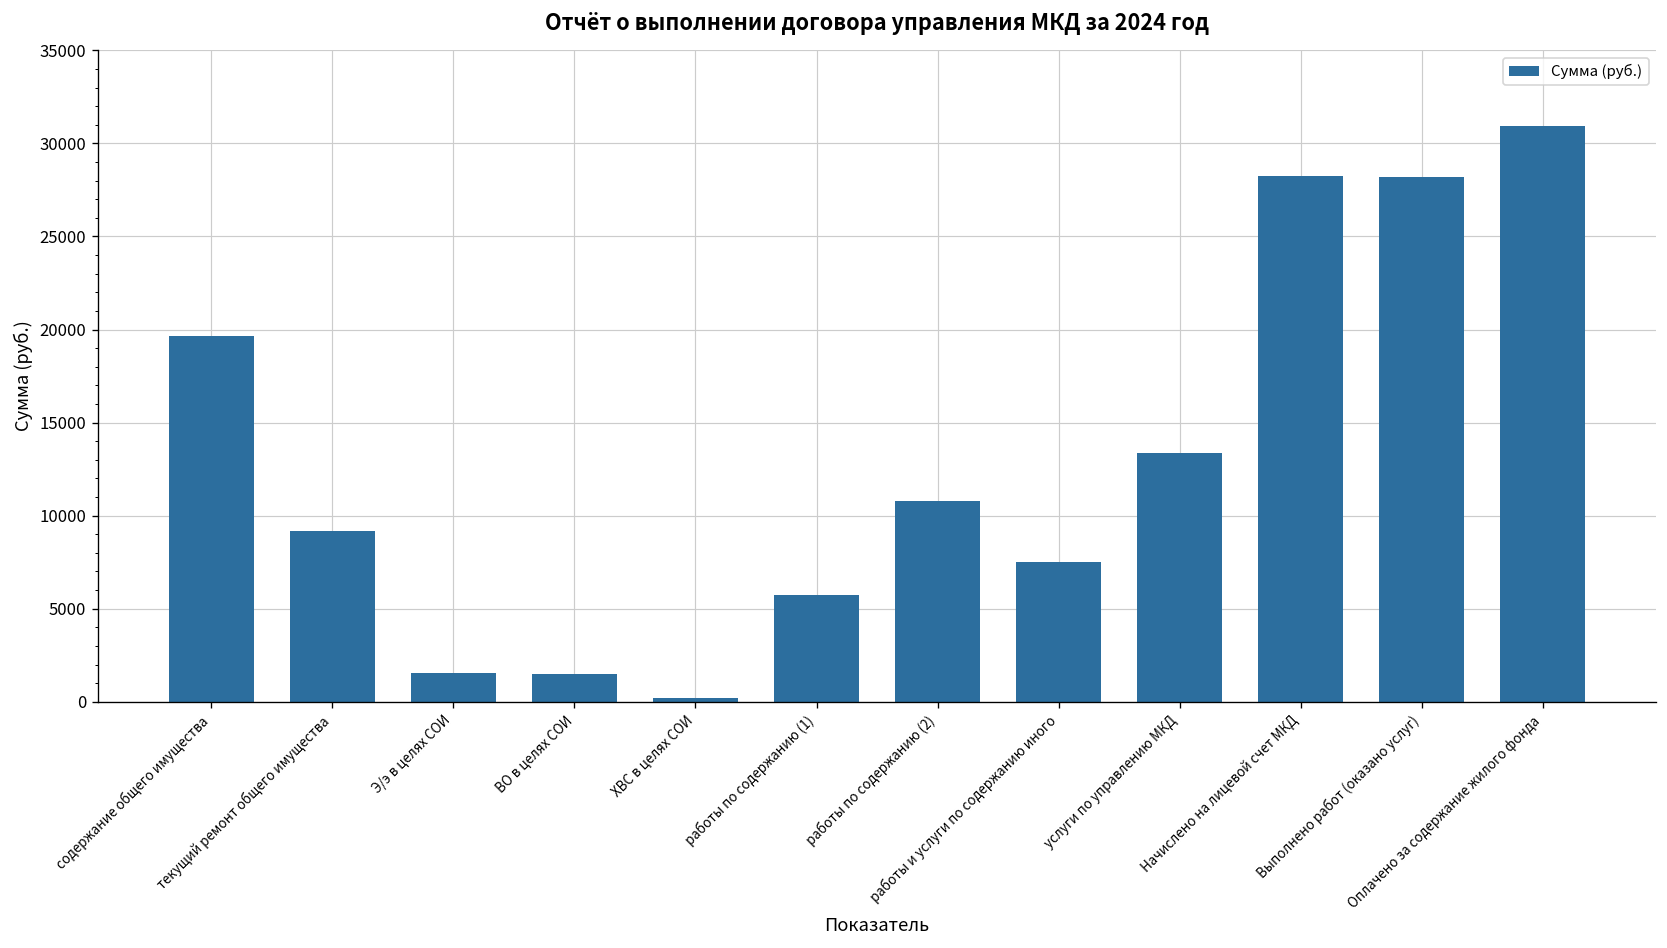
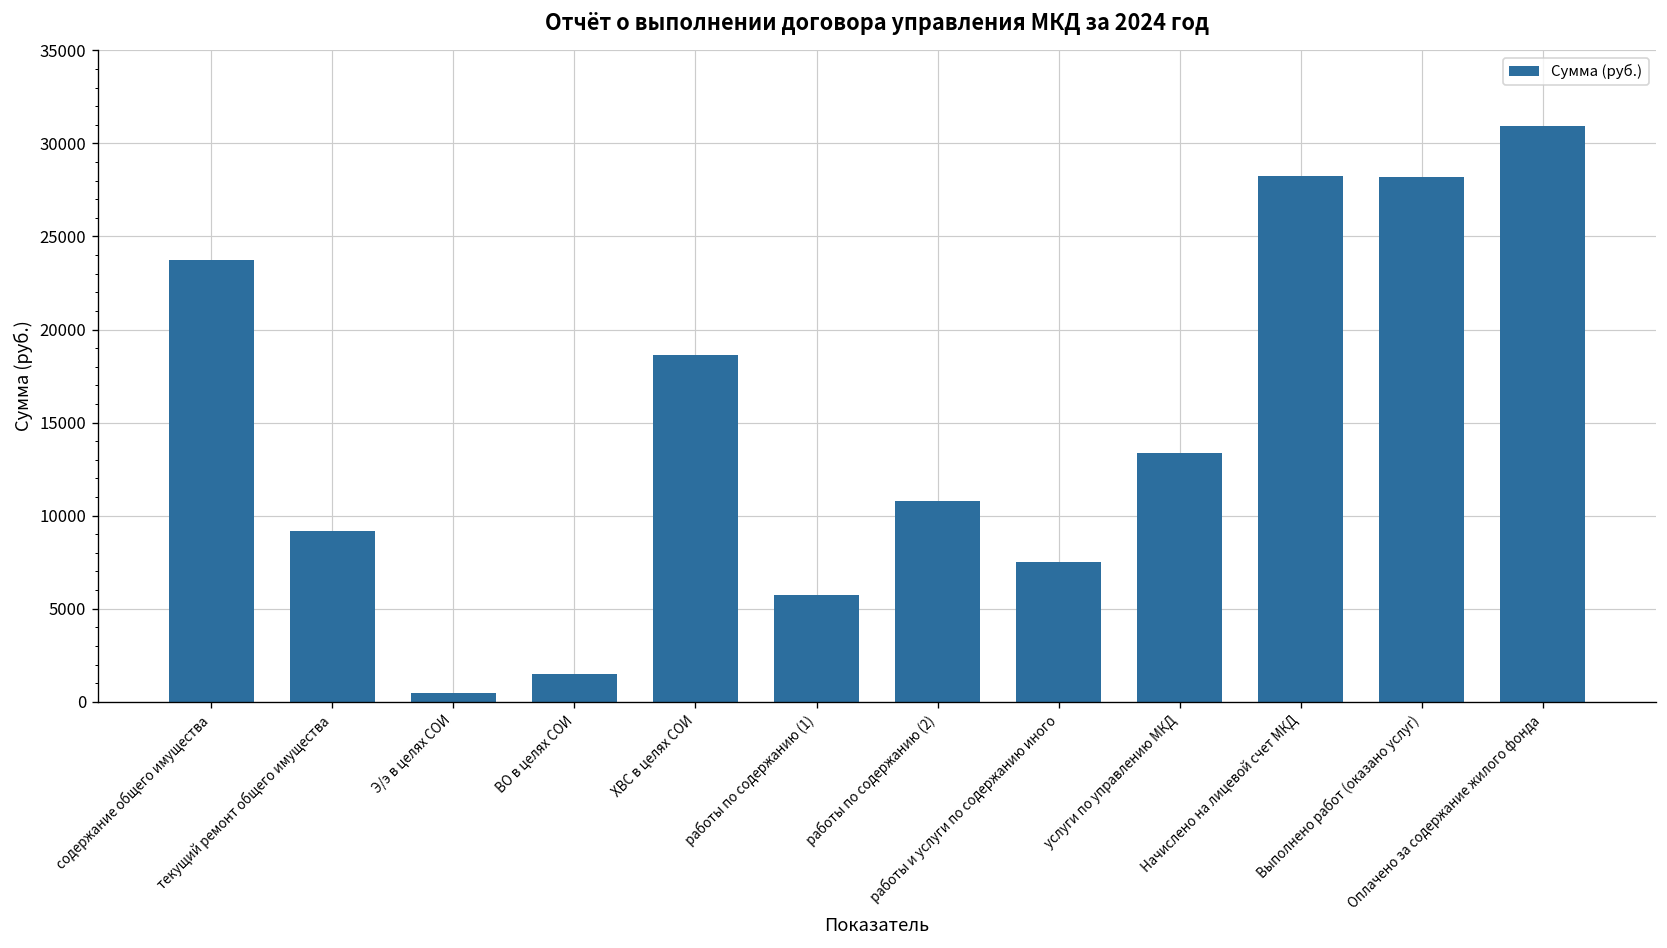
  {
-   "содержание общего имущества": 19600,
+   "содержание общего имущества": 23700,
    "текущий ремонт общего имущества": 9200,
-   "Э/э в целях СОИ": 1600,
+   "Э/э в целях СОИ": 500,
    "ВО в целях СОИ": 1500,
-   "ХВС в целях СОИ": 200,
+   "ХВС в целях СОИ": 18700,
    "работы по содержанию (1)": 5700,
    "работы по содержанию (2)": 10800,
    "работы и услуги по содержанию иного": 7500,
    "услуги по управлению МКД": 13400,
    "Начислено на лицевой счет МКД": 28300,
    "Выполнено работ (оказано услуг)": 28200,
    "Оплачено за содержание жилого фонда": 30900
  }
